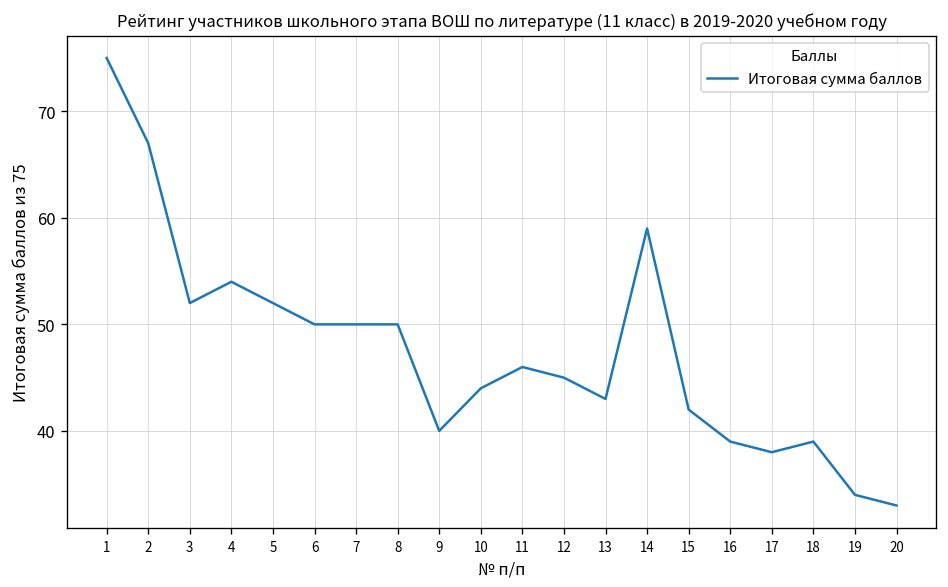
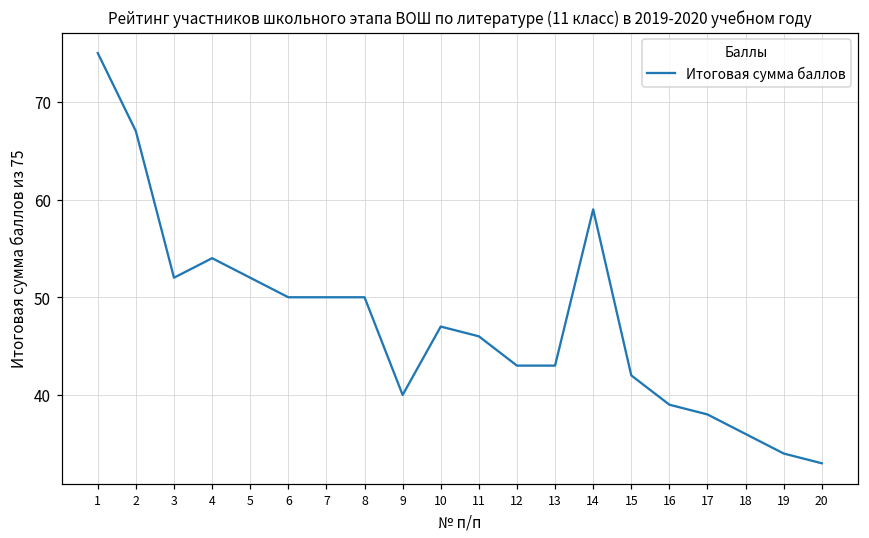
  {
    "1": 75,
    "2": 67,
    "3": 52,
    "4": 54,
    "5": 52,
    "6": 50,
    "7": 50,
    "8": 50,
    "9": 40,
-   "10": 44,
+   "10": 47,
    "11": 46,
-   "12": 45,
+   "12": 43,
    "13": 43,
    "14": 59,
    "15": 42,
    "16": 39,
    "17": 38,
-   "18": 39,
+   "18": 36,
    "19": 34,
    "20": 33
  }
